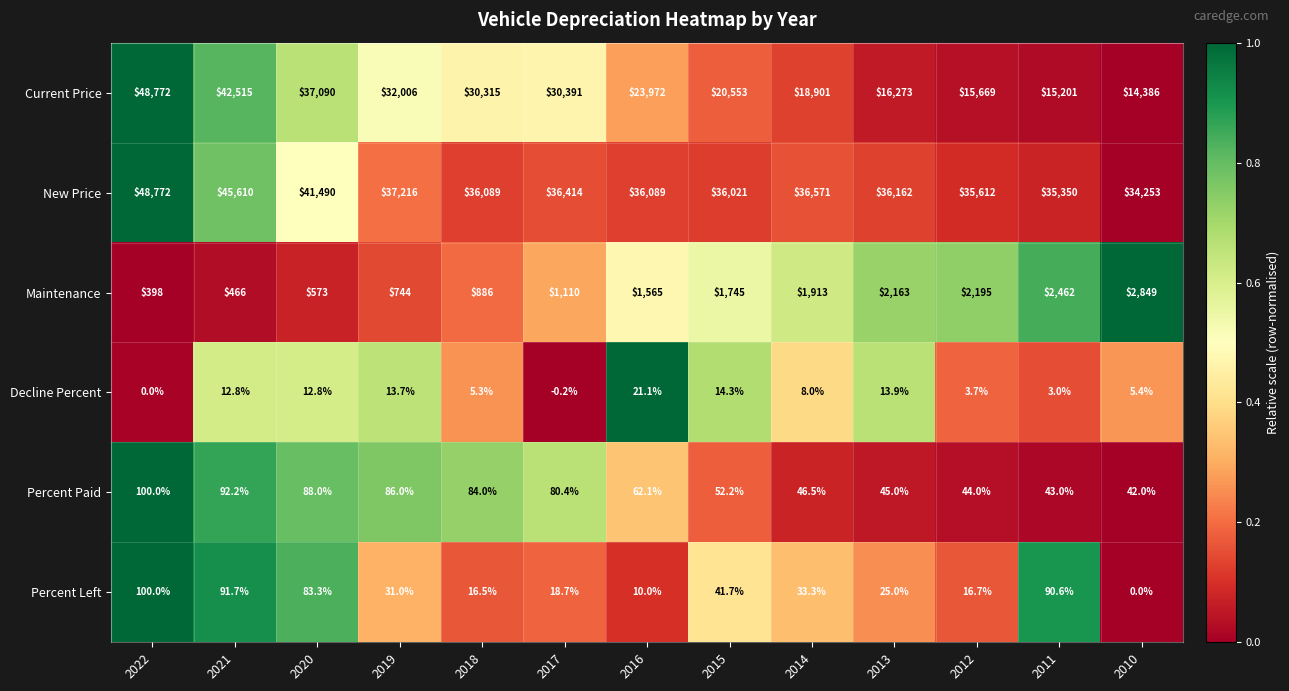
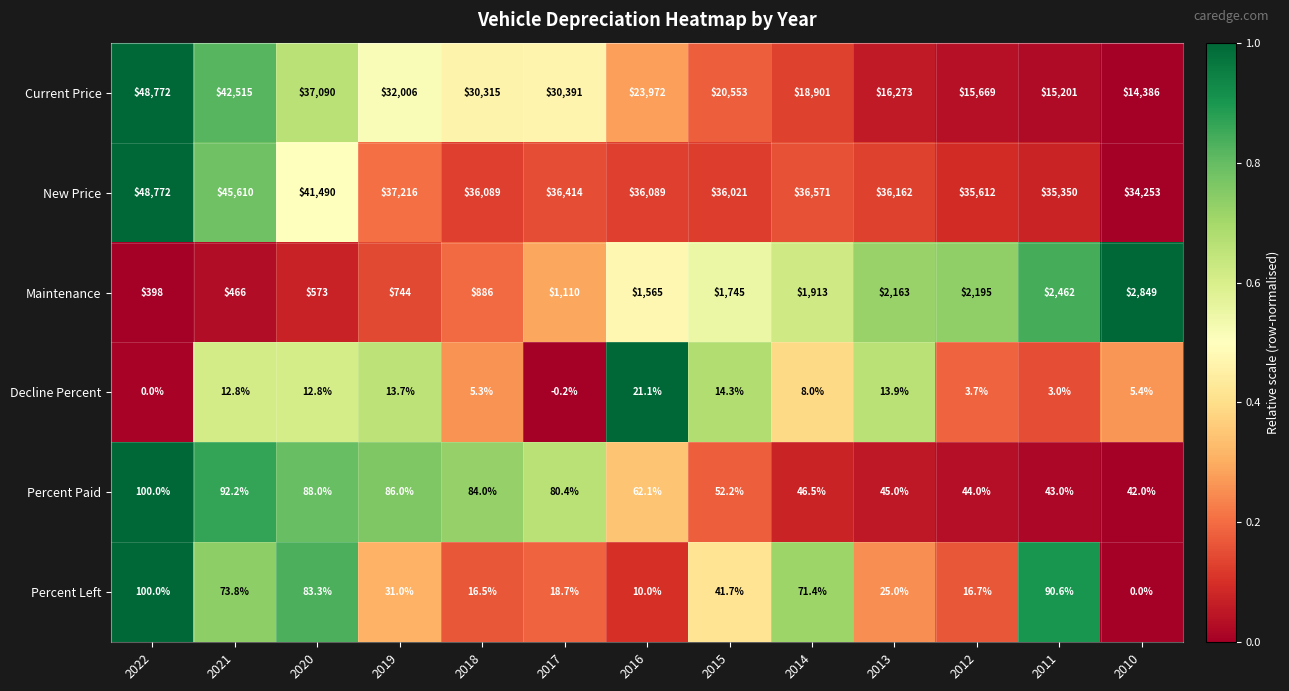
  {
    "Current Price": {
      "2022": "$48,772",
      "2021": "$42,515",
      "2020": "$37,090",
      "2019": "$32,006",
      "2018": "$30,315",
      "2017": "$30,391",
      "2016": "$23,972",
      "2015": "$20,553",
      "2014": "$18,901",
      "2013": "$16,273",
      "2012": "$15,669",
      "2011": "$15,201",
      "2010": "$14,386"
    },
    "New Price": {
      "2022": "$48,772",
      "2021": "$45,610",
      "2020": "$41,490",
      "2019": "$37,216",
      "2018": "$36,089",
      "2017": "$36,414",
      "2016": "$36,089",
      "2015": "$36,021",
      "2014": "$36,571",
      "2013": "$36,162",
      "2012": "$35,612",
      "2011": "$35,350",
      "2010": "$34,253"
    },
    "Maintenance": {
      "2022": "$398",
      "2021": "$466",
      "2020": "$573",
      "2019": "$744",
      "2018": "$886",
      "2017": "$1,110",
      "2016": "$1,565",
      "2015": "$1,745",
      "2014": "$1,913",
      "2013": "$2,163",
      "2012": "$2,195",
      "2011": "$2,462",
      "2010": "$2,849"
    },
    "Decline Percent": {
      "2022": "0.0%",
      "2021": "12.8%",
      "2020": "12.8%",
      "2019": "13.7%",
      "2018": "5.3%",
      "2017": "-0.2%",
      "2016": "21.1%",
      "2015": "14.3%",
      "2014": "8.0%",
      "2013": "13.9%",
      "2012": "3.7%",
      "2011": "3.0%",
      "2010": "5.4%"
    },
    "Percent Paid": {
      "2022": "100.0%",
      "2021": "92.2%",
      "2020": "88.0%",
      "2019": "86.0%",
      "2018": "84.0%",
      "2017": "80.4%",
      "2016": "62.1%",
      "2015": "52.2%",
      "2014": "46.5%",
      "2013": "45.0%",
      "2012": "44.0%",
      "2011": "43.0%",
      "2010": "42.0%"
    },
    "Percent Left": {
      "2022": "100.0%",
-     "2021": "91.7%",
+     "2021": "73.8%",
      "2020": "83.3%",
      "2019": "31.0%",
      "2018": "16.5%",
      "2017": "18.7%",
      "2016": "10.0%",
      "2015": "41.7%",
-     "2014": "33.3%",
+     "2014": "71.4%",
      "2013": "25.0%",
      "2012": "16.7%",
      "2011": "90.6%",
      "2010": "0.0%"
    }
  }
